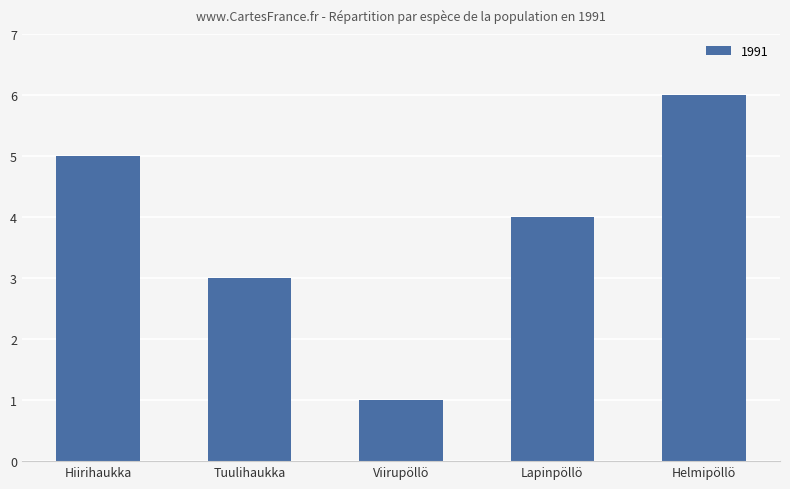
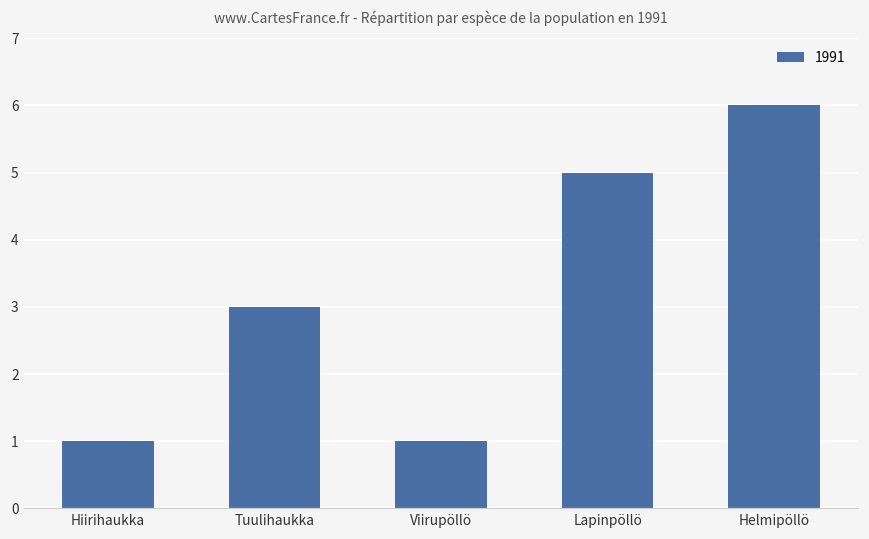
  {
-   "Hiirihaukka": 5,
+   "Hiirihaukka": 1,
    "Tuulihaukka": 3,
    "Viirupöllö": 1,
-   "Lapinpöllö": 4,
+   "Lapinpöllö": 5,
    "Helmipöllö": 6
  }
